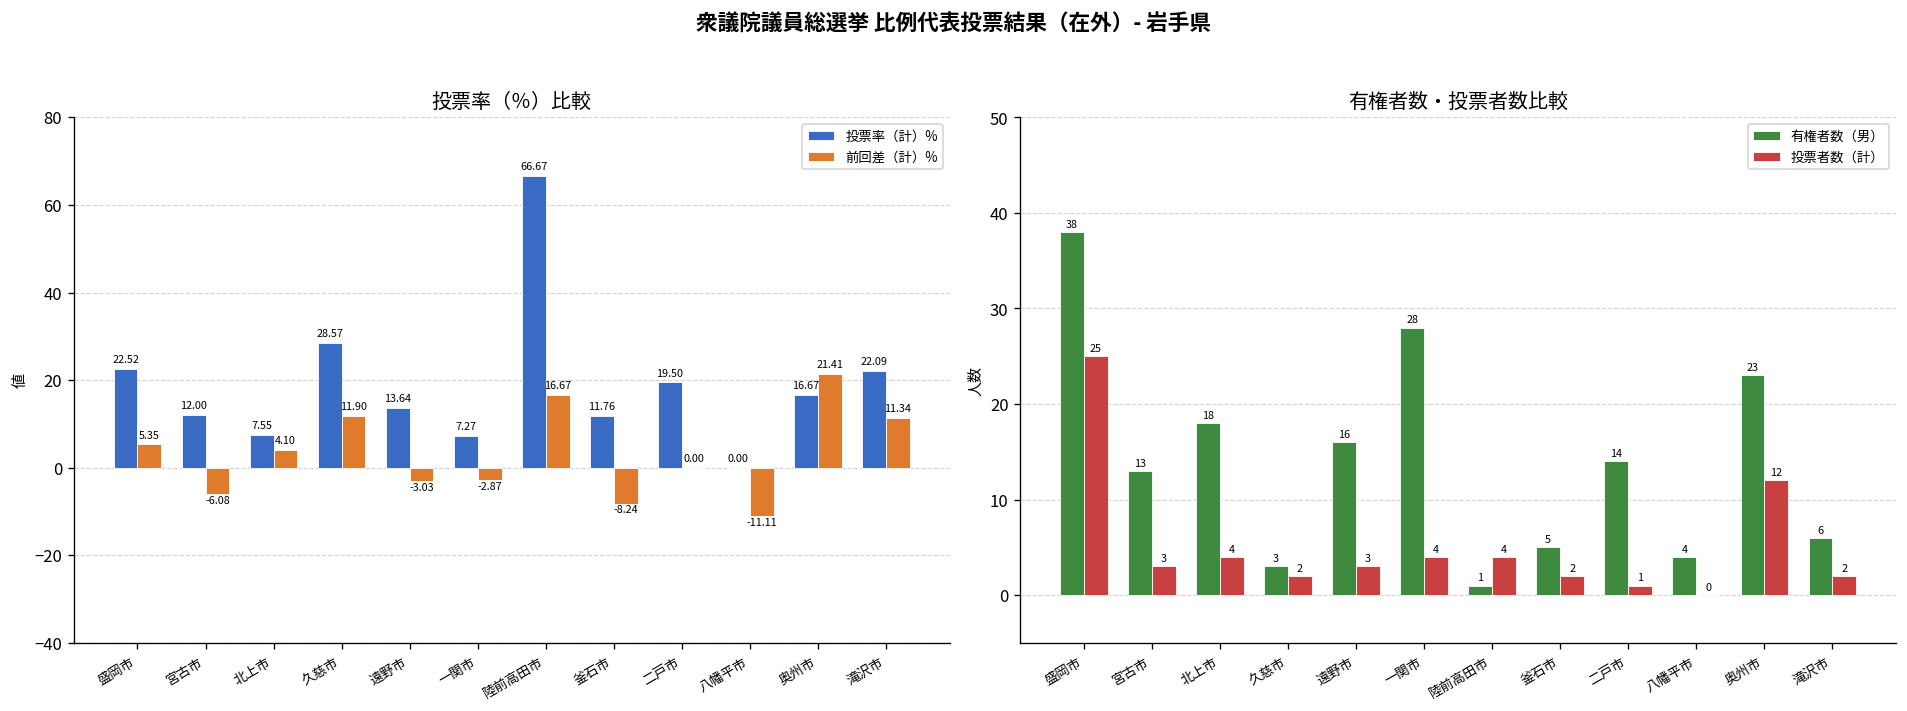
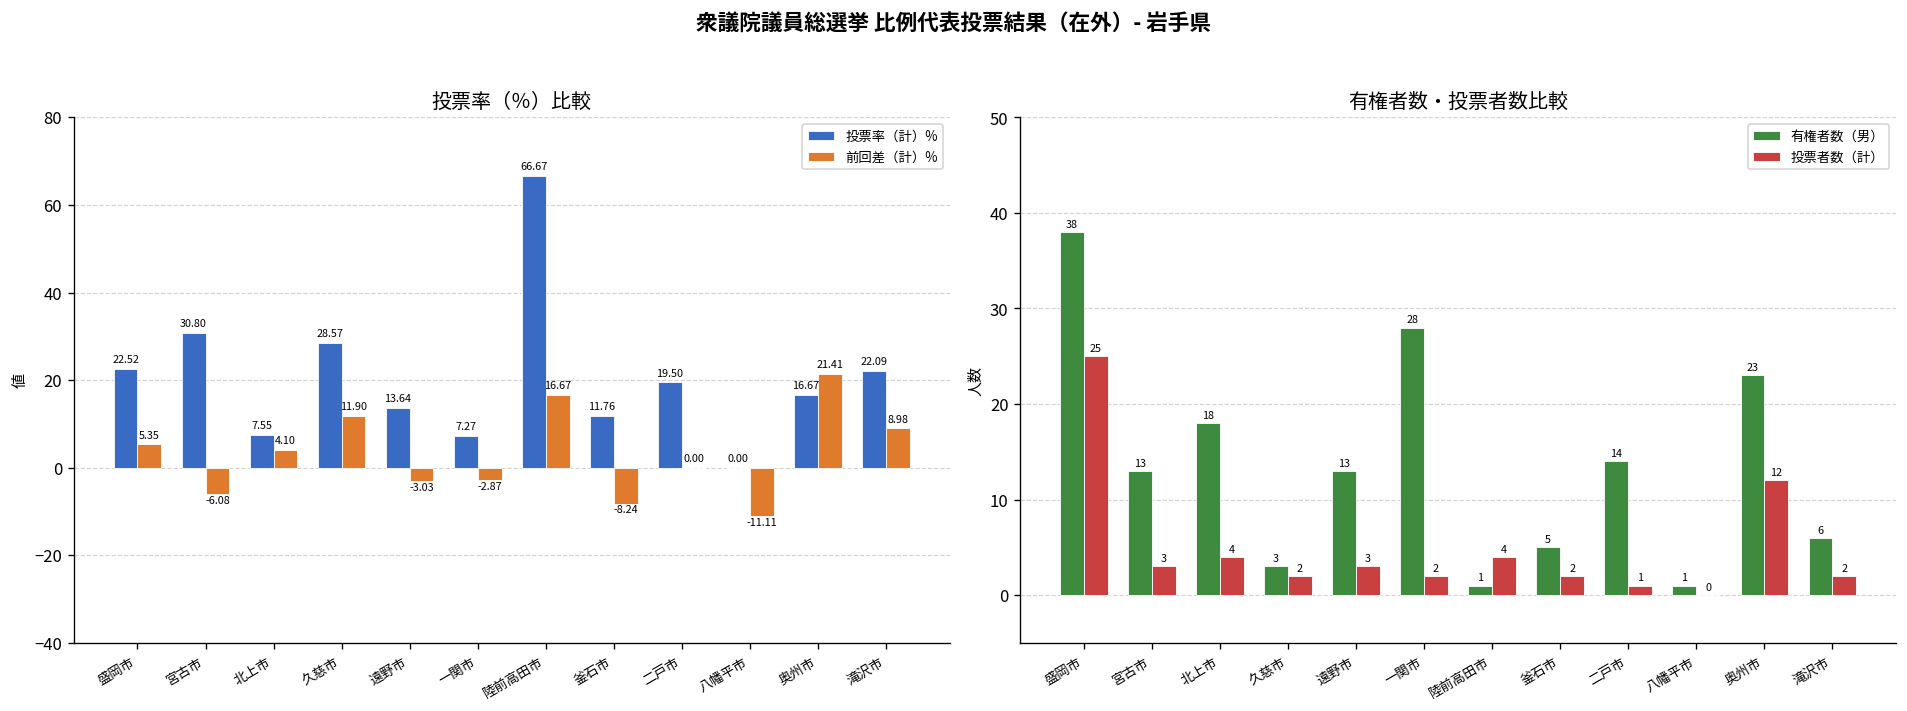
  {
    "投票率（％）比較": {
      "投票率（計）%": {
        "盛岡市": 22.52,
-       "宮古市": 12.00,
+       "宮古市": 30.80,
        "北上市": 7.55,
        "久慈市": 28.57,
        "遠野市": 13.64,
        "一関市": 7.27,
        "陸前高田市": 66.67,
        "釜石市": 11.76,
        "二戸市": 19.50,
        "八幡平市": 0.00,
        "奥州市": 16.67,
        "滝沢市": 22.09
      },
      "前回差（計）%": {
        "盛岡市": 5.35,
        "宮古市": -6.08,
        "北上市": 4.10,
        "久慈市": 11.90,
        "遠野市": -3.03,
        "一関市": -2.87,
        "陸前高田市": 16.67,
        "釜石市": -8.24,
        "二戸市": 0.00,
        "八幡平市": -11.11,
        "奥州市": 21.41,
-       "滝沢市": 11.34
+       "滝沢市": 8.98
      }
    },
    "有権者数・投票者数比較": {
      "有権者数（男）": {
        "盛岡市": 38,
        "宮古市": 13,
        "北上市": 18,
        "久慈市": 3,
-       "遠野市": 16,
+       "遠野市": 13,
        "一関市": 28,
        "陸前高田市": 1,
        "釜石市": 5,
        "二戸市": 14,
-       "八幡平市": 4,
+       "八幡平市": 1,
        "奥州市": 23,
        "滝沢市": 6
      },
      "投票者数（計）": {
        "盛岡市": 25,
        "宮古市": 3,
        "北上市": 4,
        "久慈市": 2,
        "遠野市": 3,
-       "一関市": 4,
+       "一関市": 2,
        "陸前高田市": 4,
        "釜石市": 2,
        "二戸市": 1,
        "八幡平市": 0,
        "奥州市": 12,
        "滝沢市": 2
      }
    }
  }
